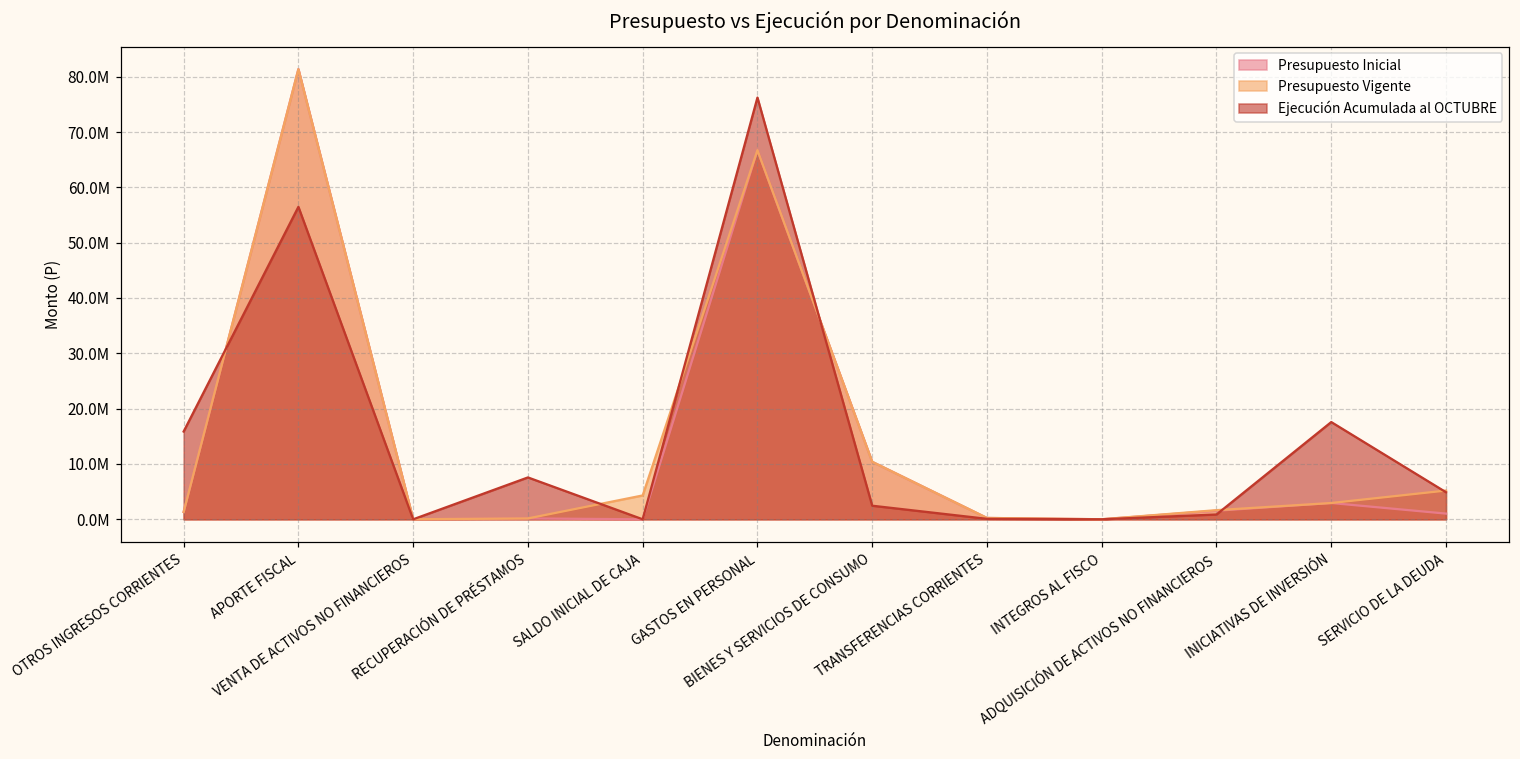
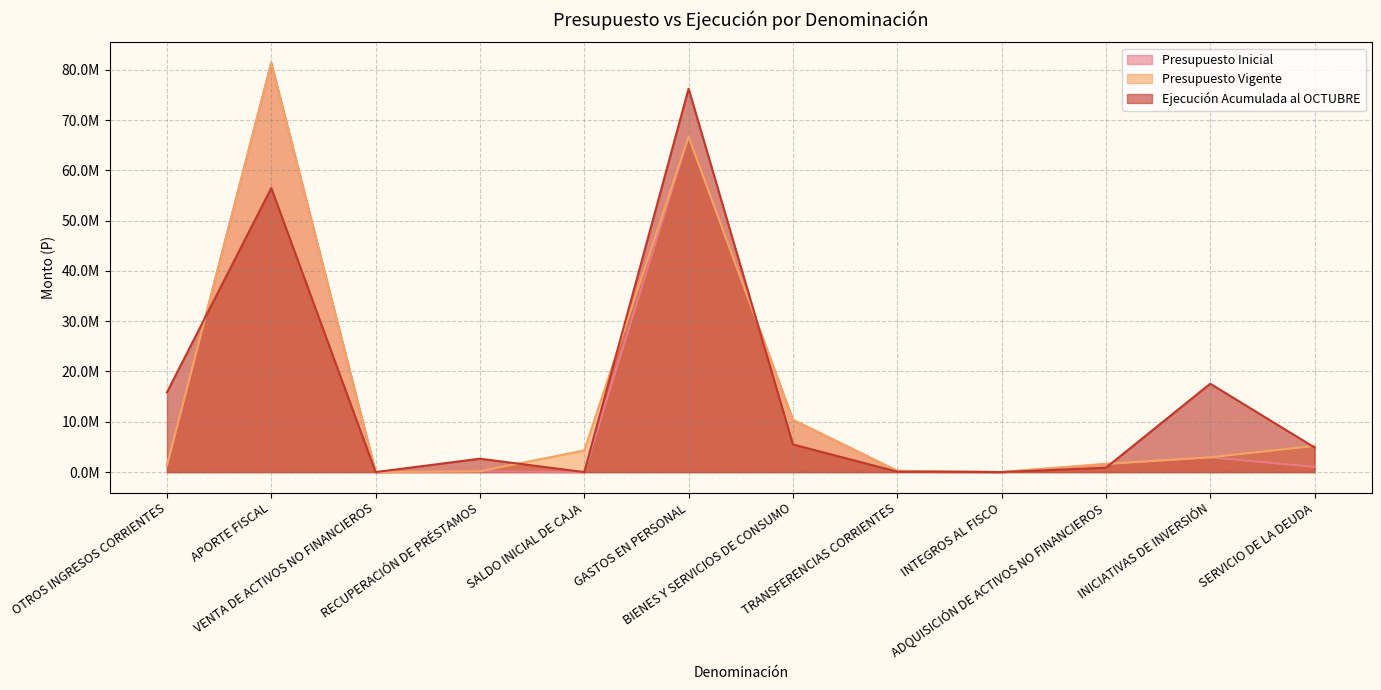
  {
    "Ejecución Acumulada al OCTUBRE": {
      "OTROS INGRESOS CORRIENTES": 16000000,
      "APORTE FISCAL": 56000000,
-     "RECUPERACIÓN DE PRÉSTAMOS": 8000000,
+     "RECUPERACIÓN DE PRÉSTAMOS": 3000000,
      "GASTOS EN PERSONAL": 76000000,
-     "BIENES Y SERVICIOS DE CONSUMO": 2000000,
+     "BIENES Y SERVICIOS DE CONSUMO": 5000000,
      "ADQUISICIÓN DE ACTIVOS NO FINANCIEROS": 1000000,
      "INICIATIVAS DE INVERSIÓN": 18000000
    }
  }
